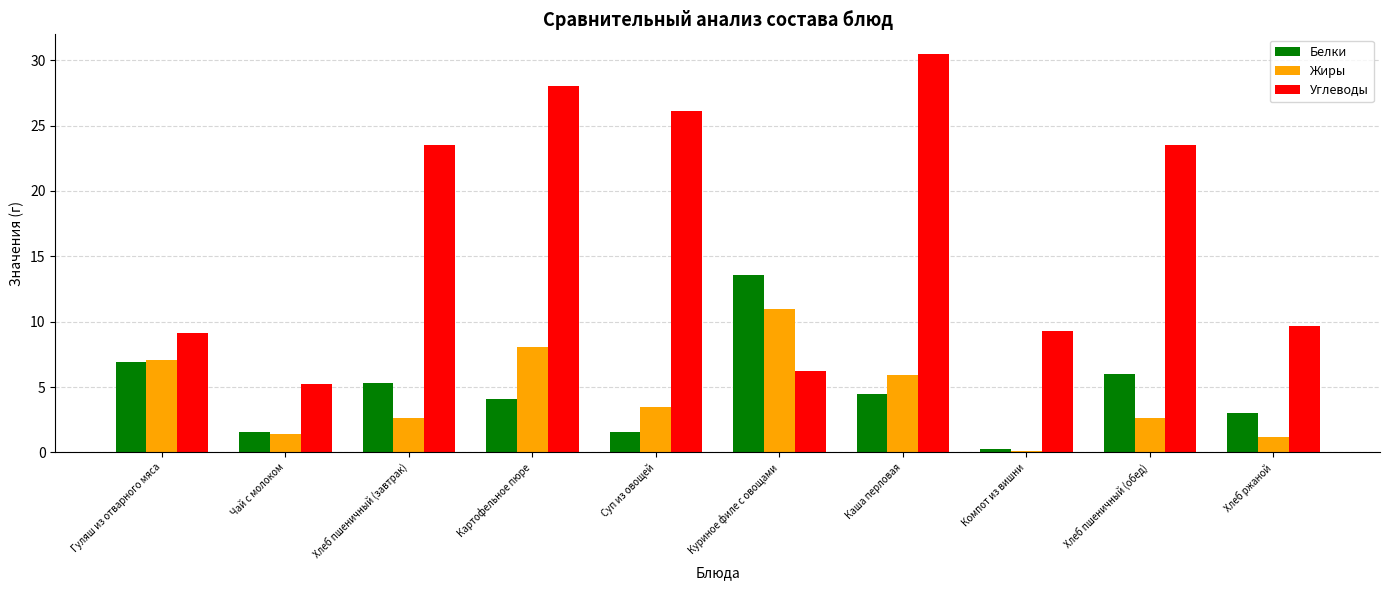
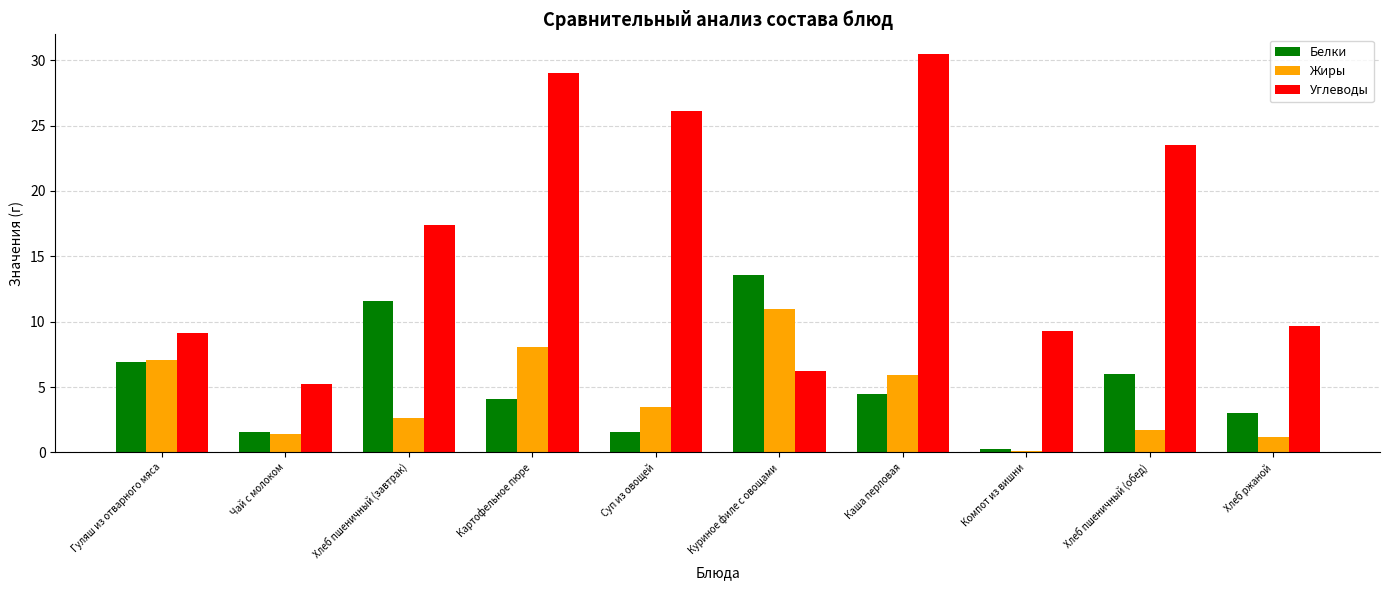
  {
    "Белки": {
      "Гуляш из отварного мяса": 6.9,
      "Чай с молоком": 1.6,
-     "Хлеб пшеничный (завтрак)": 5.3,
+     "Хлеб пшеничный (завтрак)": 11.6,
      "Картофельное пюре": 4.1,
      "Суп из овощей": 1.6,
      "Куриное филе с овощами": 13.6,
      "Каша перловая": 4.4,
      "Компот из вишни": 0.3,
      "Хлеб пшеничный (обед)": 6.0,
      "Хлеб ржаной": 3.0
    },
    "Жиры": {
      "Гуляш из отварного мяса": 7.1,
      "Чай с молоком": 1.4,
      "Хлеб пшеничный (завтрак)": 2.7,
      "Картофельное пюре": 8.1,
      "Суп из овощей": 3.5,
      "Куриное филе с овощами": 11.0,
      "Каша перловая": 5.9,
-     "Хлеб пшеничный (обед)": 2.7,
+     "Хлеб пшеничный (обед)": 1.7,
      "Хлеб ржаной": 1.2
    },
    "Углеводы": {
      "Гуляш из отварного мяса": 9.1,
      "Чай с молоком": 5.2,
-     "Хлеб пшеничный (завтрак)": 23.5,
-     "Картофельное пюре": 28,
+     "Хлеб пшеничный (завтрак)": 17.4,
+     "Картофельное пюре": 29,
      "Суп из овощей": 26.1,
      "Куриное филе с овощами": 6.2,
      "Каша перловая": 30.5,
      "Компот из вишни": 9.3,
      "Хлеб пшеничный (обед)": 23.5,
      "Хлеб ржаной": 9.7
    }
  }
